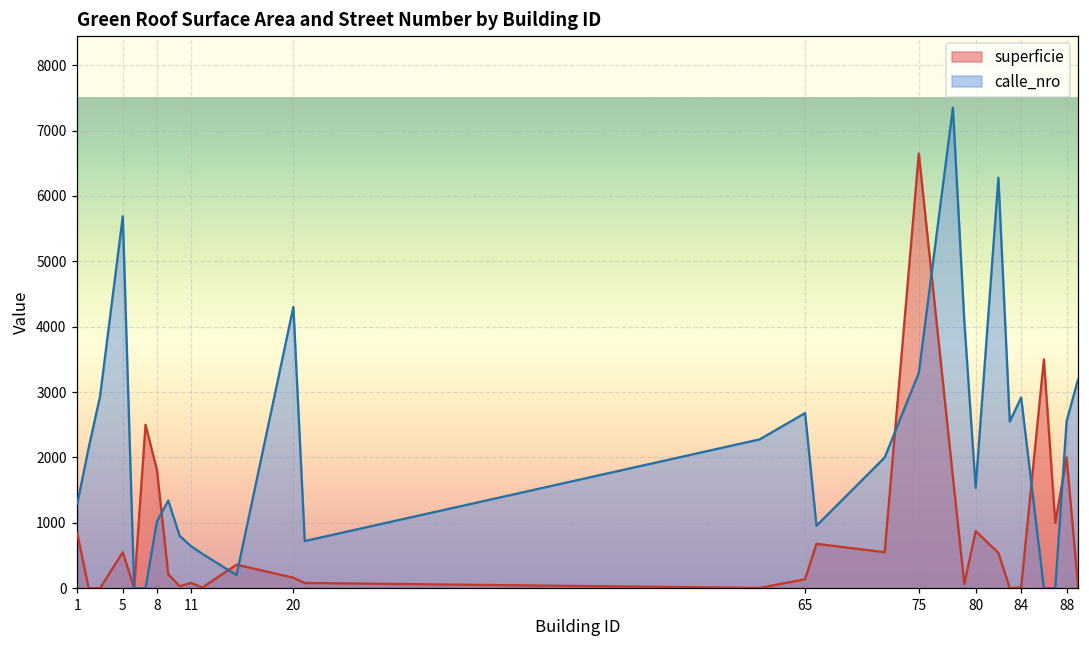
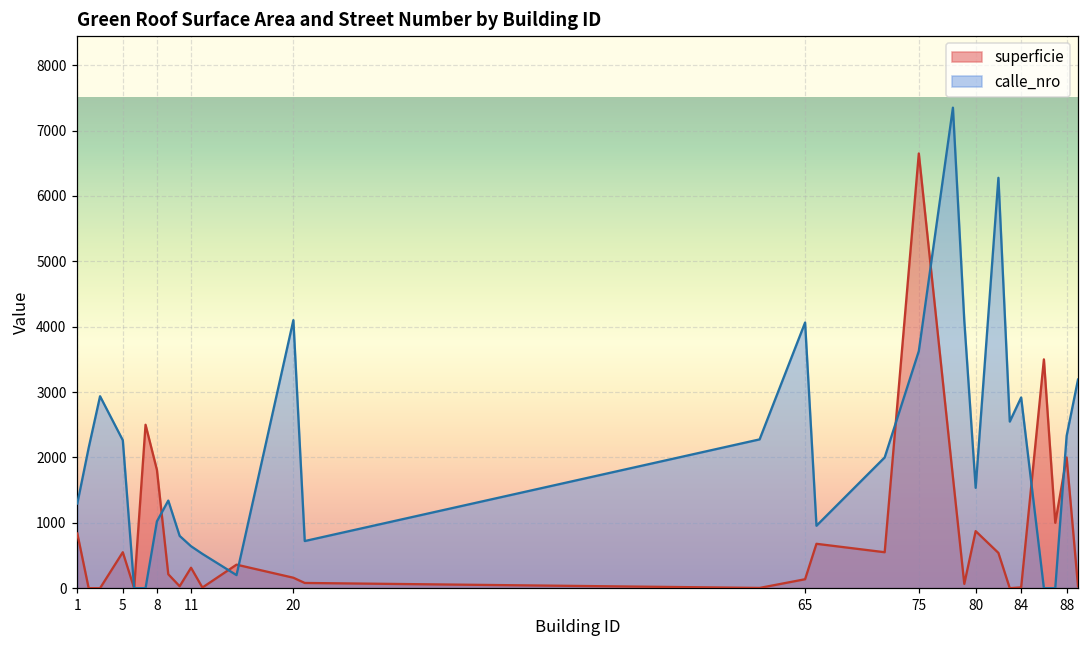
  {
    "superficie": {
      "1": 800,
      "5": 600,
      "8": 1800,
-     "11": 100,
+     "11": 300,
      "20": 200,
      "65": 100,
      "75": 6600,
      "80": 900,
      "84": 0,
      "88": 2000
    },
    "calle_nro": {
      "1": 1300,
-     "5": 5700,
+     "5": 2300,
      "8": 1000,
      "11": 600,
-     "20": 4300,
-     "65": 2700,
-     "75": 3300,
+     "20": 4100,
+     "65": 4100,
+     "75": 3600,
      "80": 1500,
      "84": 2900,
-     "88": 2600
+     "88": 2300
    }
  }
